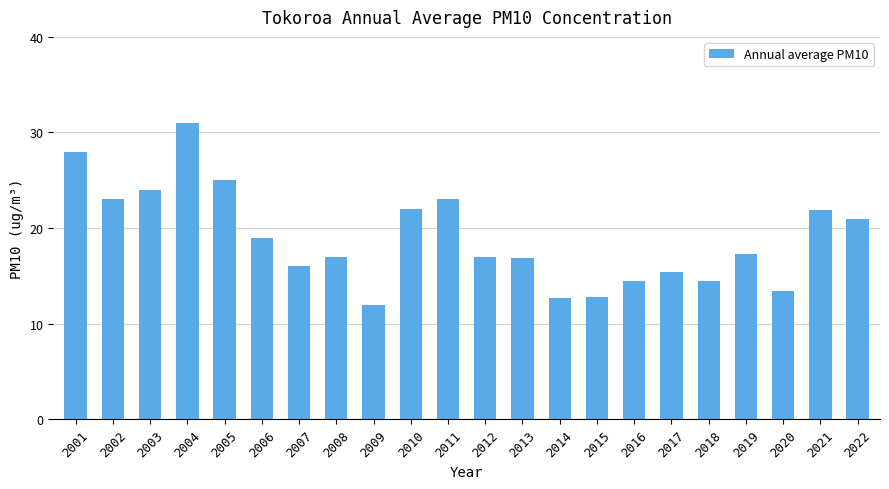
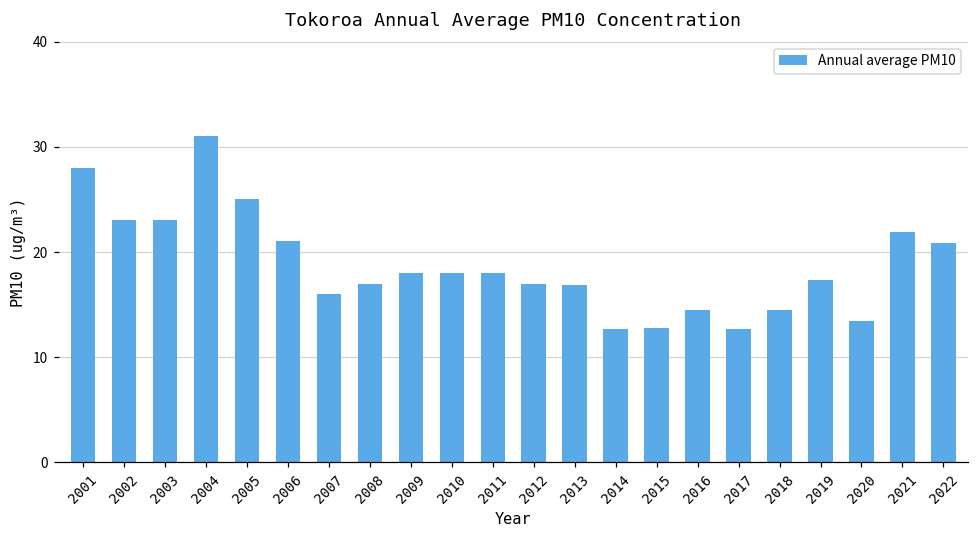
  {
    "2001": 28,
    "2002": 23,
-   "2003": 24,
+   "2003": 23,
    "2004": 31,
    "2005": 25,
-   "2006": 19,
+   "2006": 21,
    "2007": 16,
    "2008": 17,
-   "2009": 12,
-   "2010": 22,
-   "2011": 23,
+   "2009": 18,
+   "2010": 18,
+   "2011": 18,
    "2012": 17,
    "2013": 17,
    "2014": 13,
    "2015": 13,
    "2016": 14,
-   "2017": 15,
+   "2017": 13,
    "2018": 14,
    "2019": 17,
    "2020": 13,
    "2021": 22,
    "2022": 21
  }
